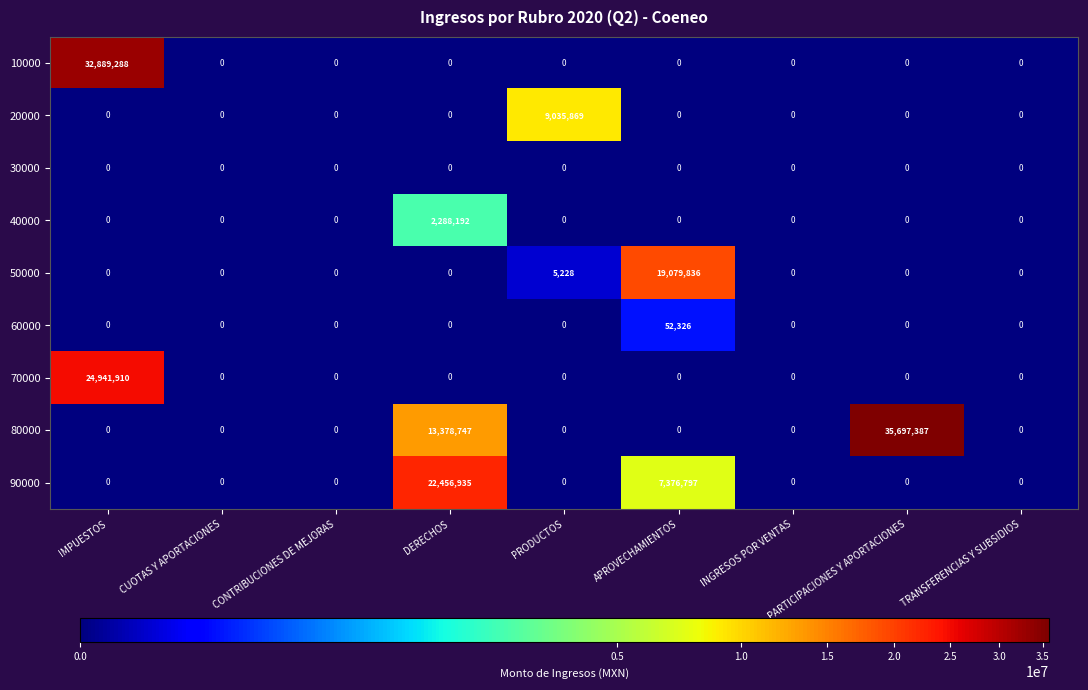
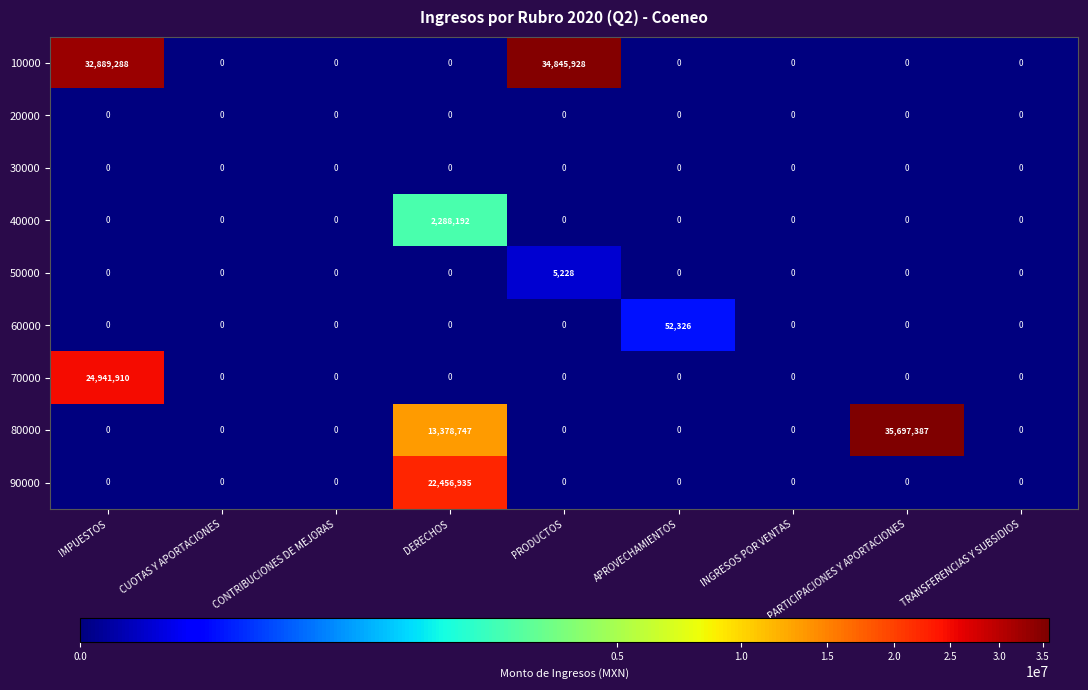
  {
    "10000": {
      "IMPUESTOS": "32,889,288",
      "CUOTAS Y APORTACIONES": "0",
      "CONTRIBUCIONES DE MEJORAS": "0",
      "DERECHOS": "0",
-     "PRODUCTOS": "0",
+     "PRODUCTOS": "34,845,928",
      "APROVECHAMIENTOS": "0",
      "INGRESOS POR VENTAS": "0",
      "PARTICIPACIONES Y APORTACIONES": "0",
      "TRANSFERENCIAS Y SUBSIDIOS": "0"
    },
    "20000": {
      "IMPUESTOS": "0",
      "CUOTAS Y APORTACIONES": "0",
      "CONTRIBUCIONES DE MEJORAS": "0",
      "DERECHOS": "0",
-     "PRODUCTOS": "9,035,869",
+     "PRODUCTOS": "0",
      "APROVECHAMIENTOS": "0",
      "INGRESOS POR VENTAS": "0",
      "PARTICIPACIONES Y APORTACIONES": "0",
      "TRANSFERENCIAS Y SUBSIDIOS": "0"
    },
    "30000": {
      "IMPUESTOS": "0",
      "CUOTAS Y APORTACIONES": "0",
      "CONTRIBUCIONES DE MEJORAS": "0",
      "DERECHOS": "0",
      "PRODUCTOS": "0",
      "APROVECHAMIENTOS": "0",
      "INGRESOS POR VENTAS": "0",
      "PARTICIPACIONES Y APORTACIONES": "0",
      "TRANSFERENCIAS Y SUBSIDIOS": "0"
    },
    "40000": {
      "IMPUESTOS": "0",
      "CUOTAS Y APORTACIONES": "0",
      "CONTRIBUCIONES DE MEJORAS": "0",
      "DERECHOS": "2,288,192",
      "PRODUCTOS": "0",
      "APROVECHAMIENTOS": "0",
      "INGRESOS POR VENTAS": "0",
      "PARTICIPACIONES Y APORTACIONES": "0",
      "TRANSFERENCIAS Y SUBSIDIOS": "0"
    },
    "50000": {
      "IMPUESTOS": "0",
      "CUOTAS Y APORTACIONES": "0",
      "CONTRIBUCIONES DE MEJORAS": "0",
      "DERECHOS": "0",
      "PRODUCTOS": "5,228",
-     "APROVECHAMIENTOS": "19,079,836",
+     "APROVECHAMIENTOS": "0",
      "INGRESOS POR VENTAS": "0",
      "PARTICIPACIONES Y APORTACIONES": "0",
      "TRANSFERENCIAS Y SUBSIDIOS": "0"
    },
    "60000": {
      "IMPUESTOS": "0",
      "CUOTAS Y APORTACIONES": "0",
      "CONTRIBUCIONES DE MEJORAS": "0",
      "DERECHOS": "0",
      "PRODUCTOS": "0",
      "APROVECHAMIENTOS": "52,326",
      "INGRESOS POR VENTAS": "0",
      "PARTICIPACIONES Y APORTACIONES": "0",
      "TRANSFERENCIAS Y SUBSIDIOS": "0"
    },
    "70000": {
      "IMPUESTOS": "24,941,910",
      "CUOTAS Y APORTACIONES": "0",
      "CONTRIBUCIONES DE MEJORAS": "0",
      "DERECHOS": "0",
      "PRODUCTOS": "0",
      "APROVECHAMIENTOS": "0",
      "INGRESOS POR VENTAS": "0",
      "PARTICIPACIONES Y APORTACIONES": "0",
      "TRANSFERENCIAS Y SUBSIDIOS": "0"
    },
    "80000": {
      "IMPUESTOS": "0",
      "CUOTAS Y APORTACIONES": "0",
      "CONTRIBUCIONES DE MEJORAS": "0",
      "DERECHOS": "13,378,747",
      "PRODUCTOS": "0",
      "APROVECHAMIENTOS": "0",
      "INGRESOS POR VENTAS": "0",
      "PARTICIPACIONES Y APORTACIONES": "35,697,387",
      "TRANSFERENCIAS Y SUBSIDIOS": "0"
    },
    "90000": {
      "IMPUESTOS": "0",
      "CUOTAS Y APORTACIONES": "0",
      "CONTRIBUCIONES DE MEJORAS": "0",
      "DERECHOS": "22,456,935",
      "PRODUCTOS": "0",
-     "APROVECHAMIENTOS": "7,376,797",
+     "APROVECHAMIENTOS": "0",
      "INGRESOS POR VENTAS": "0",
      "PARTICIPACIONES Y APORTACIONES": "0",
      "TRANSFERENCIAS Y SUBSIDIOS": "0"
    }
  }
